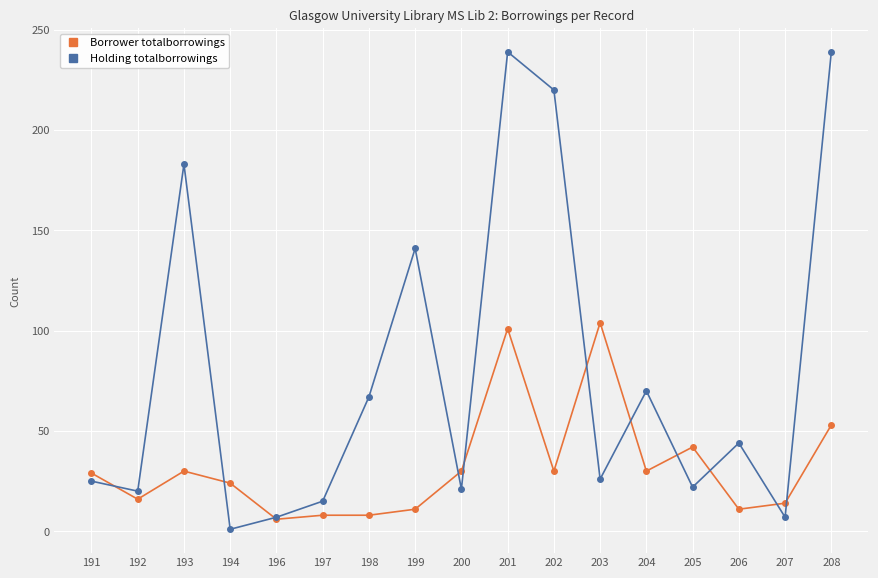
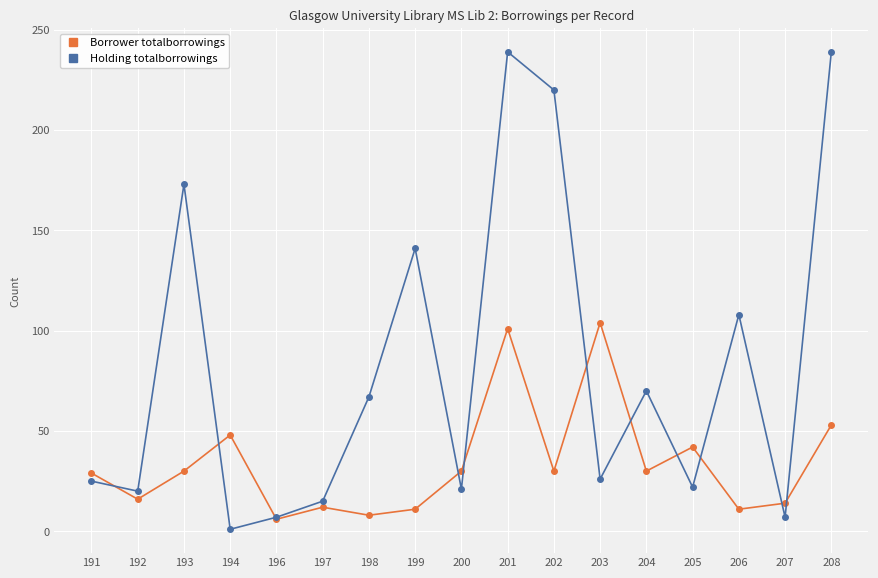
  {
    "Borrower totalborrowings": {
      "191": 29,
      "192": 16,
      "193": 30,
-     "194": 24,
-     "197": 8,
+     "194": 48,
+     "197": 12,
      "198": 8,
      "199": 11,
      "200": 30,
      "201": 101,
      "202": 30,
      "203": 104,
      "204": 30,
      "205": 42,
      "206": 11,
      "207": 14,
      "208": 53
    },
    "Holding totalborrowings": {
      "191": 25,
      "192": 20,
-     "193": 183,
+     "193": 173,
      "194": 1,
      "197": 15,
      "198": 67,
      "199": 141,
      "200": 21,
      "201": 239,
      "202": 220,
      "203": 26,
      "204": 70,
      "205": 22,
-     "206": 44,
+     "206": 108,
      "207": 7,
      "208": 239
    }
  }
